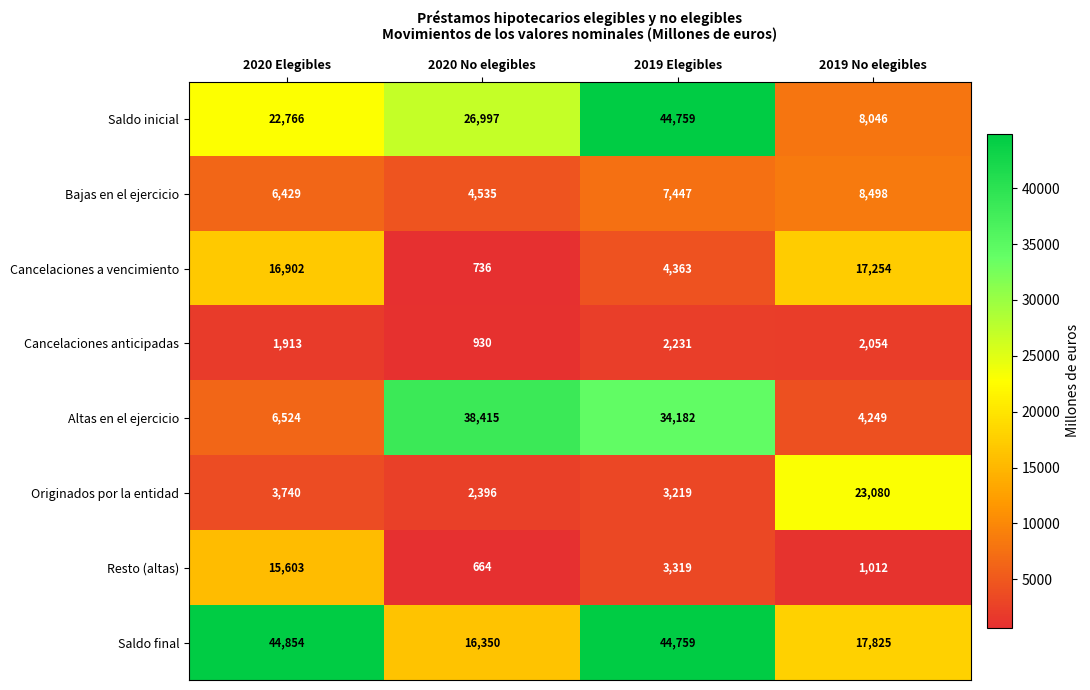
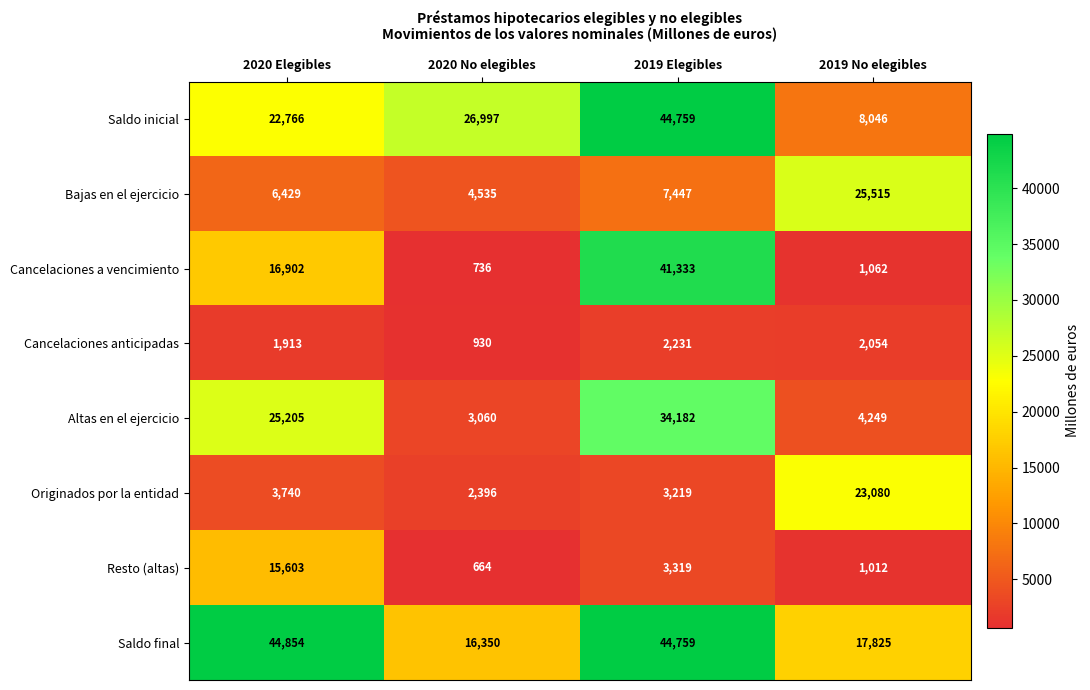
  {
    "Saldo inicial": {
      "2020 Elegibles": "22,766",
      "2020 No elegibles": "26,997",
      "2019 Elegibles": "44,759",
      "2019 No elegibles": "8,046"
    },
    "Bajas en el ejercicio": {
      "2020 Elegibles": "6,429",
      "2020 No elegibles": "4,535",
      "2019 Elegibles": "7,447",
-     "2019 No elegibles": "8,498"
+     "2019 No elegibles": "25,515"
    },
    "Cancelaciones a vencimiento": {
      "2020 Elegibles": "16,902",
      "2020 No elegibles": "736",
-     "2019 Elegibles": "4,363",
-     "2019 No elegibles": "17,254"
+     "2019 Elegibles": "41,333",
+     "2019 No elegibles": "1,062"
    },
    "Cancelaciones anticipadas": {
      "2020 Elegibles": "1,913",
      "2020 No elegibles": "930",
      "2019 Elegibles": "2,231",
      "2019 No elegibles": "2,054"
    },
    "Altas en el ejercicio": {
-     "2020 Elegibles": "6,524",
-     "2020 No elegibles": "38,415",
+     "2020 Elegibles": "25,205",
+     "2020 No elegibles": "3,060",
      "2019 Elegibles": "34,182",
      "2019 No elegibles": "4,249"
    },
    "Originados por la entidad": {
      "2020 Elegibles": "3,740",
      "2020 No elegibles": "2,396",
      "2019 Elegibles": "3,219",
      "2019 No elegibles": "23,080"
    },
    "Resto (altas)": {
      "2020 Elegibles": "15,603",
      "2020 No elegibles": "664",
      "2019 Elegibles": "3,319",
      "2019 No elegibles": "1,012"
    },
    "Saldo final": {
      "2020 Elegibles": "44,854",
      "2020 No elegibles": "16,350",
      "2019 Elegibles": "44,759",
      "2019 No elegibles": "17,825"
    }
  }
